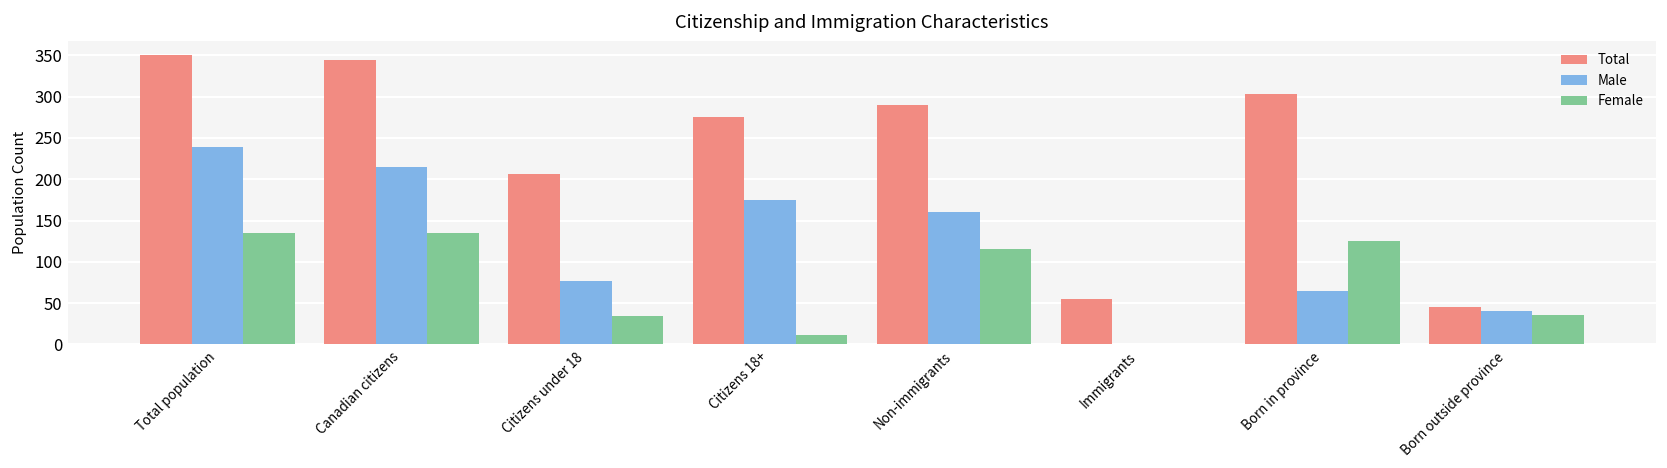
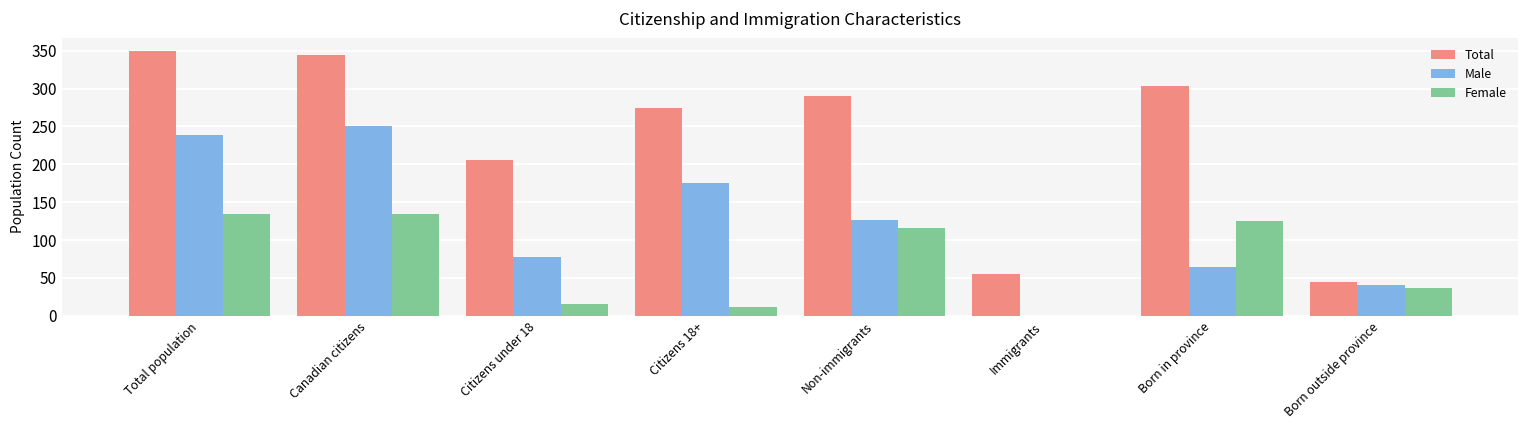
  {
    "Total": {
      "Total population": 350,
      "Canadian citizens": 350,
      "Citizens under 18": 210,
      "Citizens 18+": 280,
      "Non-immigrants": 290,
      "Immigrants": 60,
      "Born in province": 300,
      "Born outside province": 50
    },
    "Male": {
      "Total population": 240,
-     "Canadian citizens": 220,
+     "Canadian citizens": 250,
      "Citizens under 18": 80,
      "Citizens 18+": 180,
-     "Non-immigrants": 160,
+     "Non-immigrants": 130,
      "Immigrants": 0,
      "Born in province": 70,
      "Born outside province": 40
    },
    "Female": {
      "Total population": 140,
      "Canadian citizens": 140,
-     "Citizens under 18": 40,
+     "Citizens under 18": 20,
      "Citizens 18+": 10,
      "Non-immigrants": 120,
      "Immigrants": 0,
      "Born in province": 130,
      "Born outside province": 40
    }
  }
